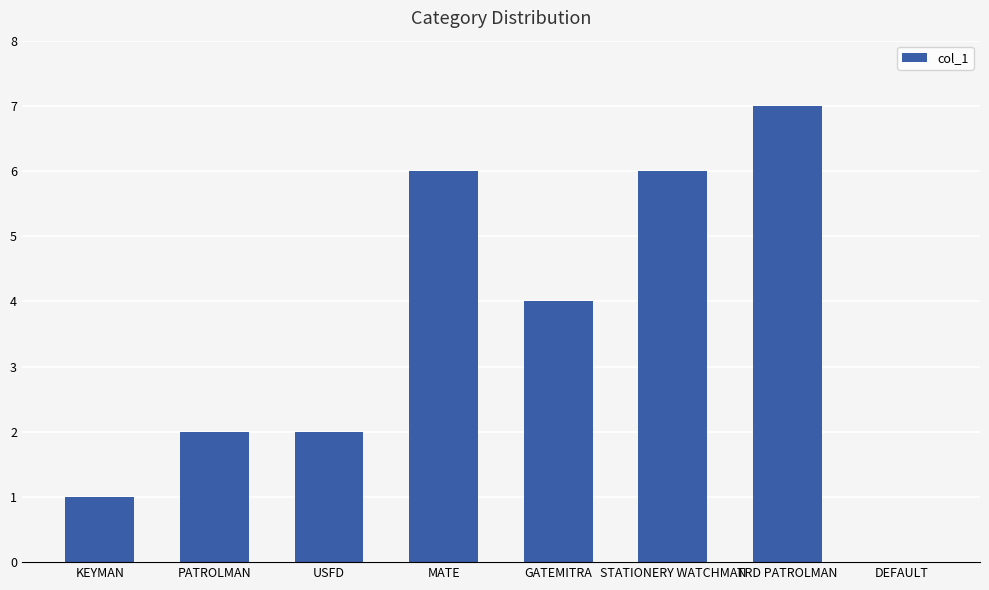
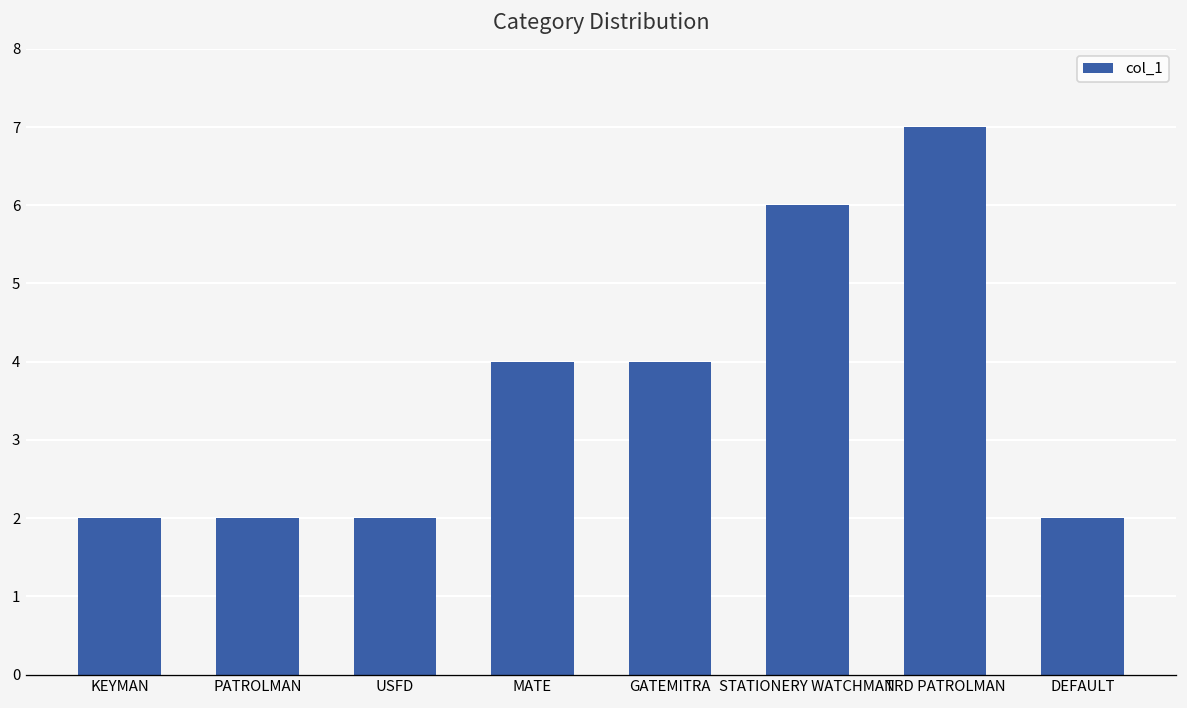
  {
-   "KEYMAN": 1,
+   "KEYMAN": 2,
    "PATROLMAN": 2,
    "USFD": 2,
-   "MATE": 6,
+   "MATE": 4,
    "GATEMITRA": 4,
    "STATIONERY WATCHMAN": 6,
    "TRD PATROLMAN": 7,
-   "DEFAULT": 0
+   "DEFAULT": 2
  }
